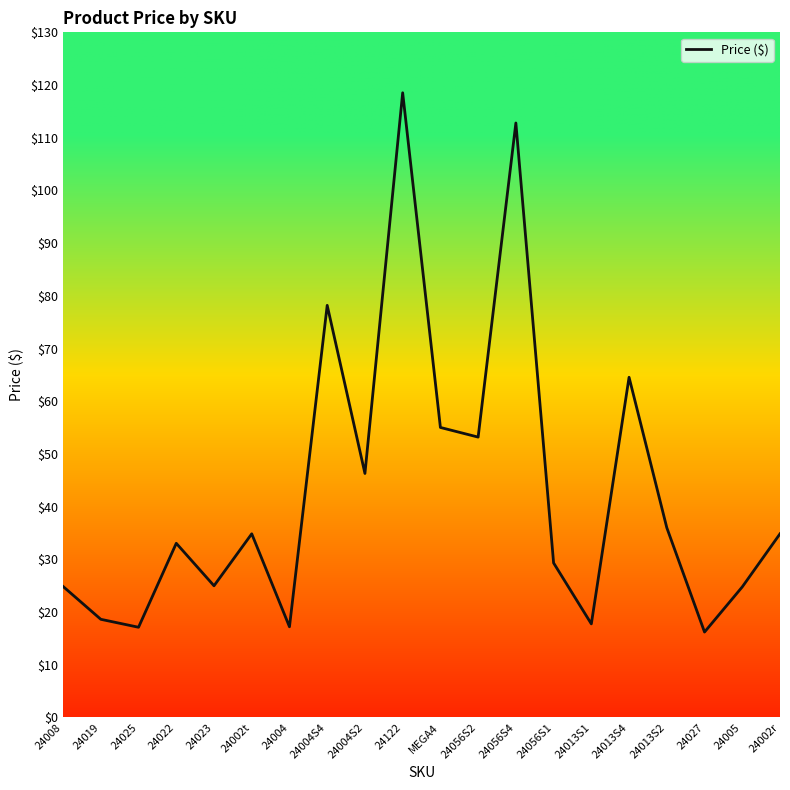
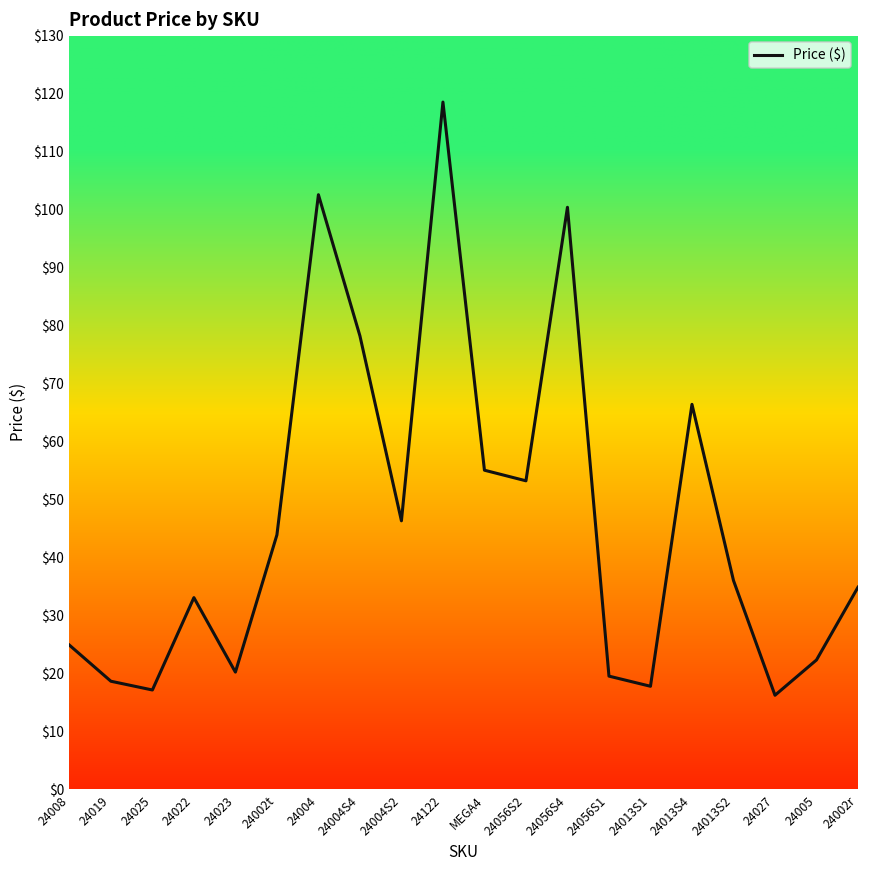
  {
    "24008": "$25",
    "24019": "$19",
    "24025": "$17",
    "24022": "$33",
-   "24023": "$25",
-   "24002t": "$35",
-   "24004": "$17",
+   "24023": "$20",
+   "24002t": "$44",
+   "24004": "$103",
    "24004S4": "$78",
    "24004S2": "$46",
    "24122": "$119",
    "MEGA4": "$55",
    "24056S2": "$53",
-   "24056S4": "$113",
-   "24056S1": "$29",
+   "24056S4": "$100",
+   "24056S1": "$20",
    "24013S1": "$18",
-   "24013S4": "$65",
+   "24013S4": "$66",
    "24013S2": "$36",
    "24027": "$16",
-   "24005": "$25",
+   "24005": "$22",
    "24002r": "$35"
  }
